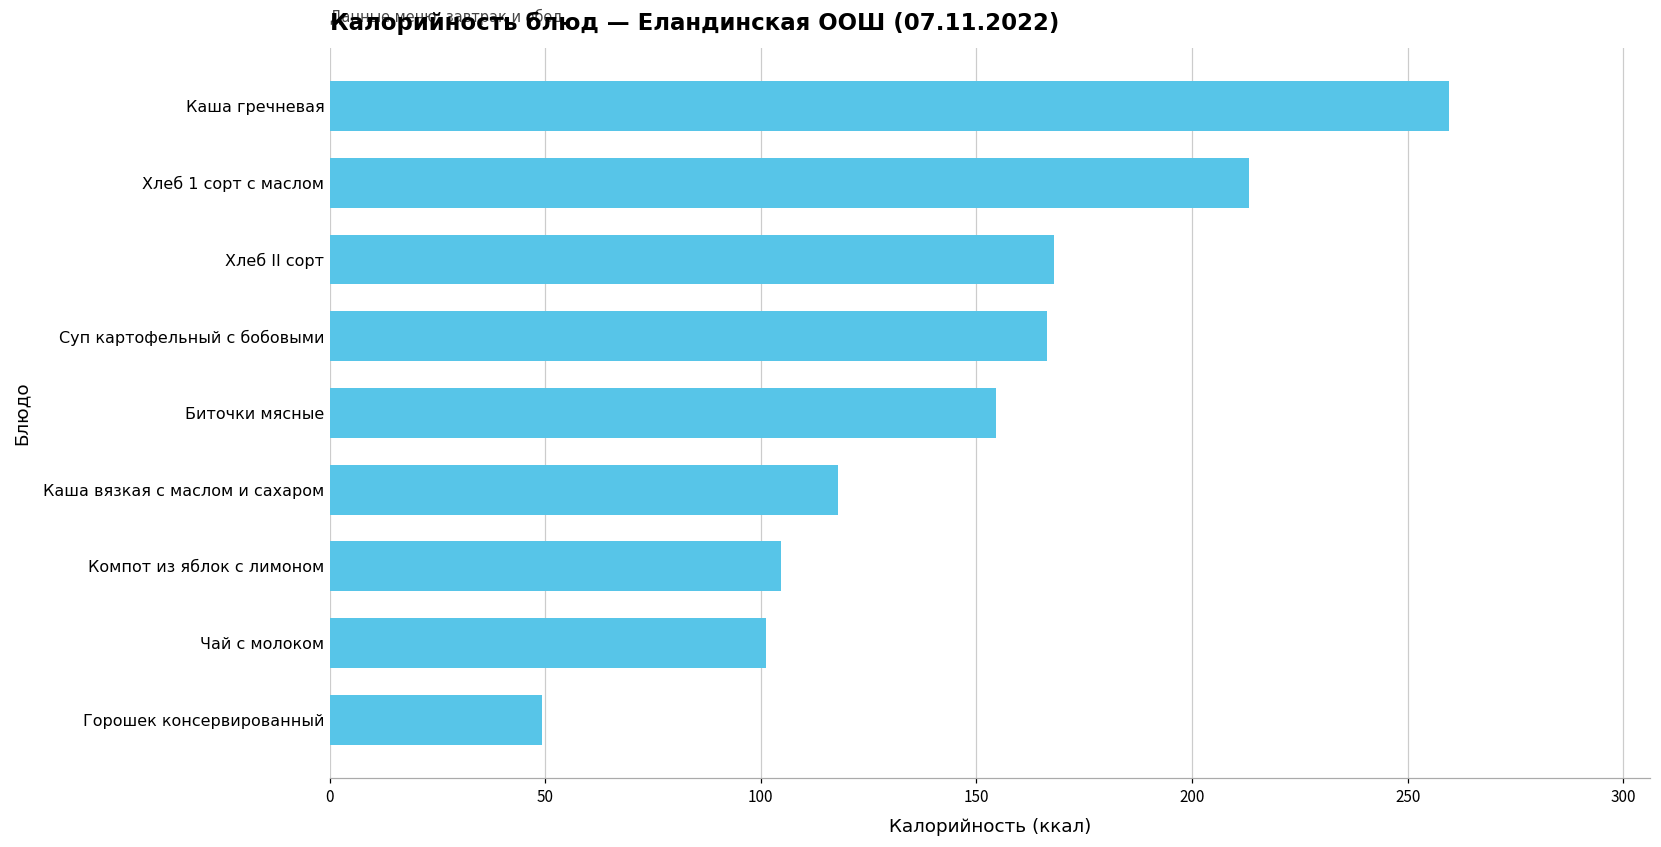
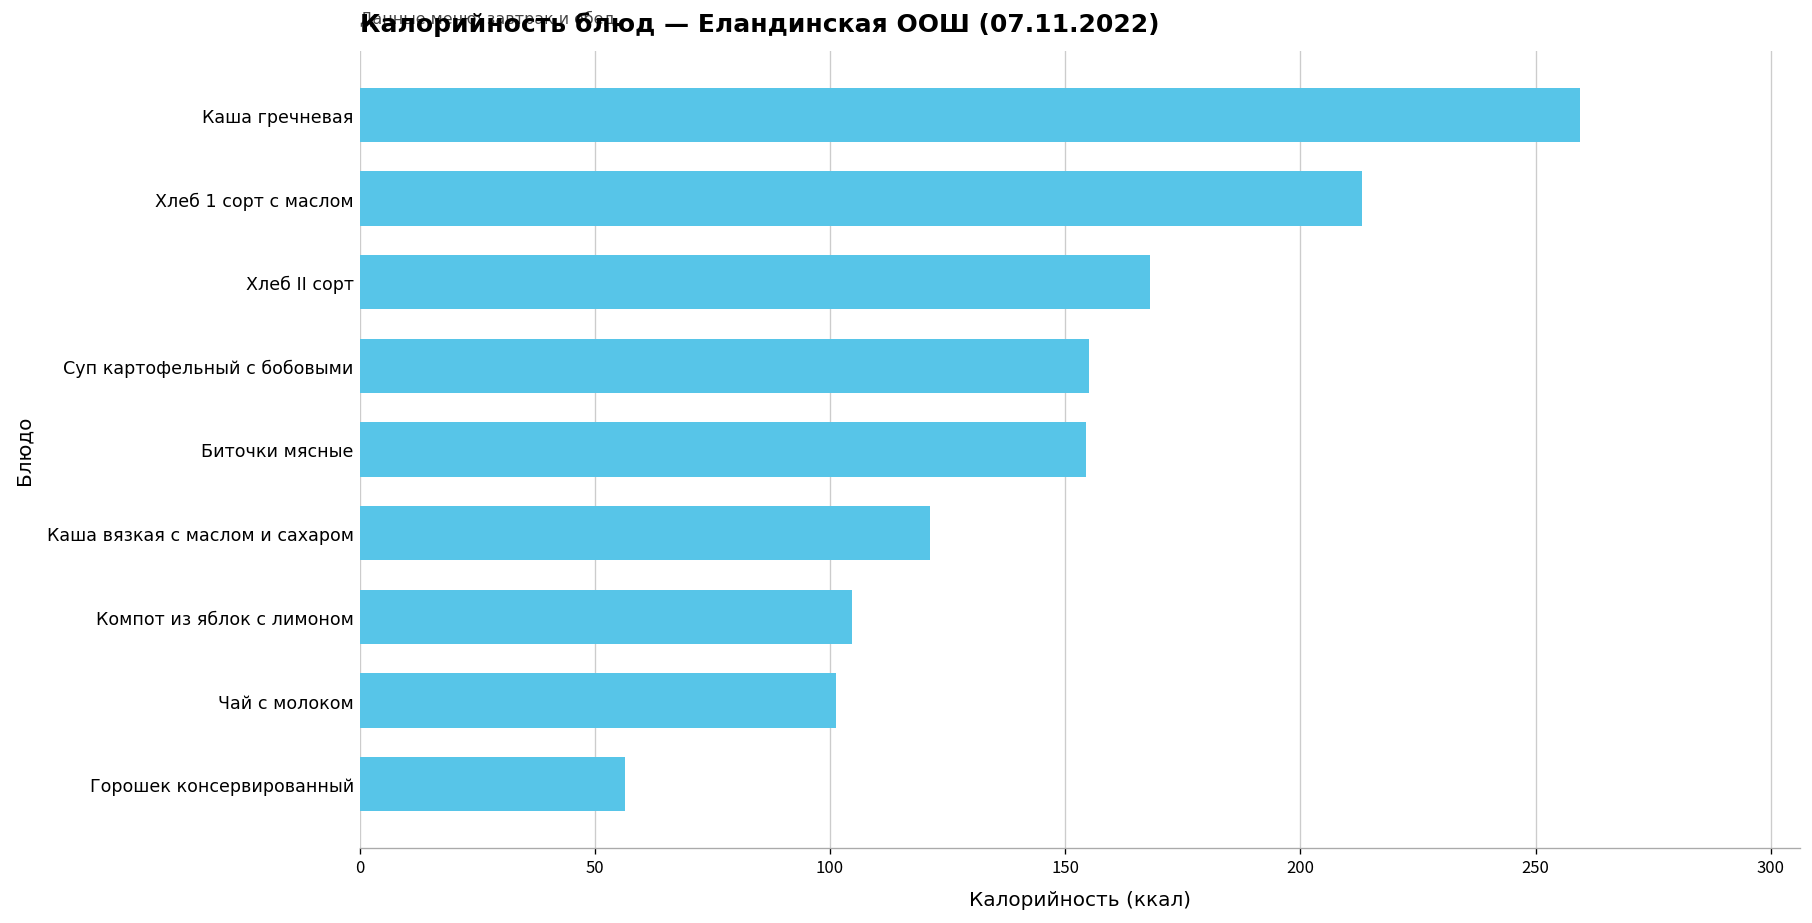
  {
    "Каша гречневая": 260,
    "Хлеб 1 сорт с маслом": 213,
    "Хлеб II сорт": 168,
-   "Суп картофельный с бобовыми": 166,
+   "Суп картофельный с бобовыми": 155,
    "Биточки мясные": 155,
-   "Каша вязкая с маслом и сахаром": 118,
+   "Каша вязкая с маслом и сахаром": 121,
    "Компот из яблок с лимоном": 105,
    "Чай с молоком": 101,
-   "Горошек консервированный": 49
+   "Горошек консервированный": 56
  }
